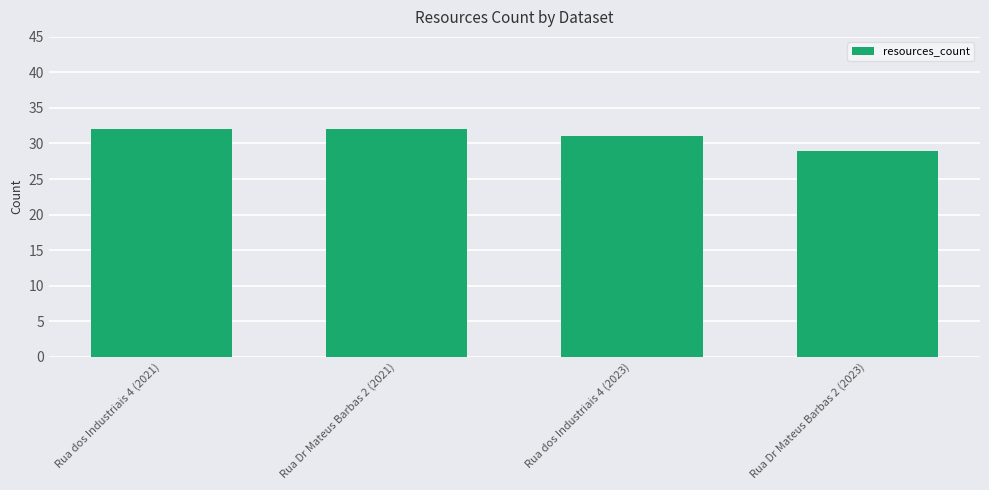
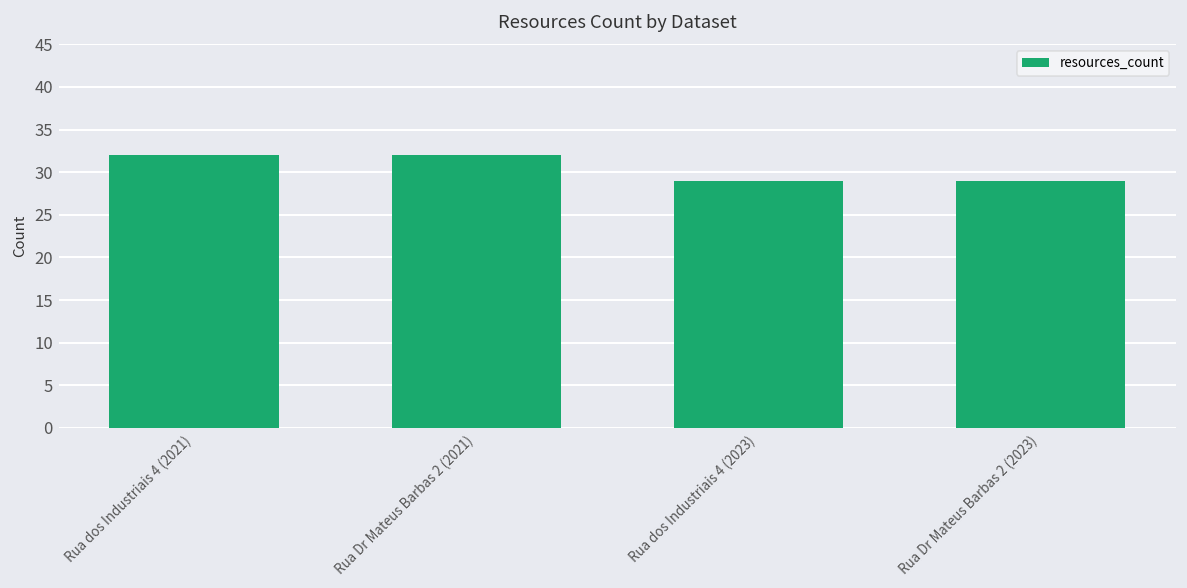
  {
    "Rua dos Industriais 4 (2021)": 32,
    "Rua Dr Mateus Barbas 2 (2021)": 32,
-   "Rua dos Industriais 4 (2023)": 31,
+   "Rua dos Industriais 4 (2023)": 29,
    "Rua Dr Mateus Barbas 2 (2023)": 29
  }
